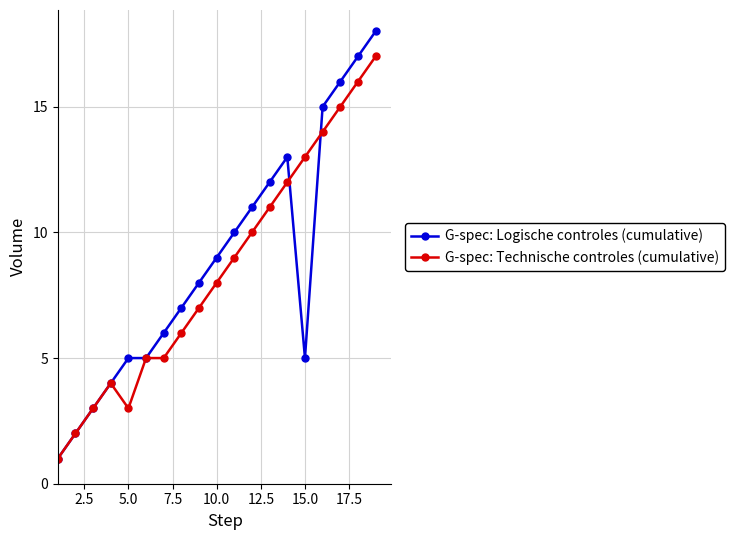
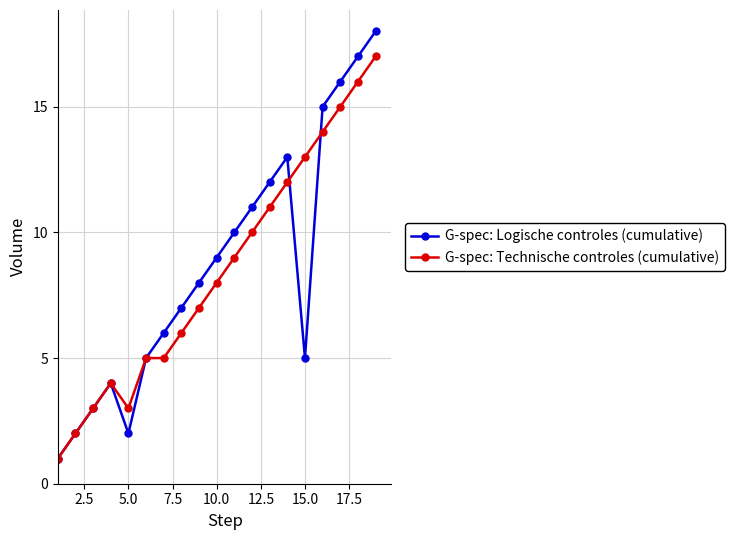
  {
    "G-spec: Logische controles (cumulative)": {
-     "5.0": 5,
+     "5.0": 2,
      "10.0": 9,
      "15.0": 5
    },
    "G-spec: Technische controles (cumulative)": {
      "5.0": 3,
      "10.0": 8,
      "15.0": 13
    }
  }
